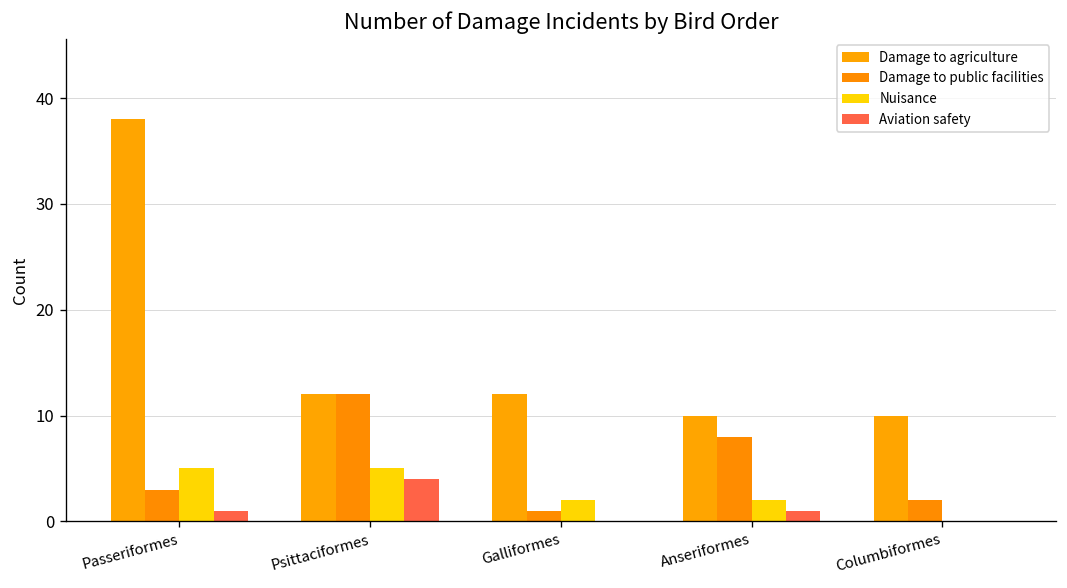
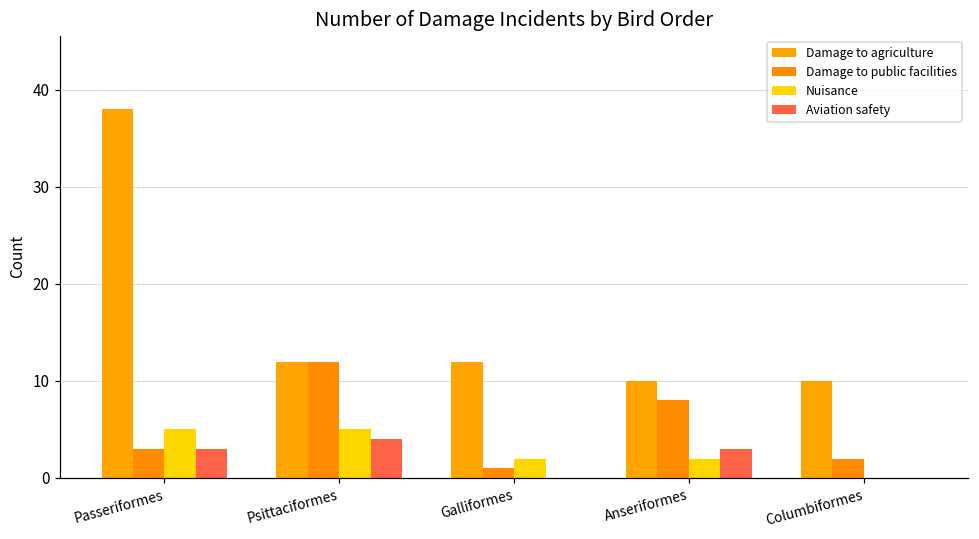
  {
    "Aviation safety": {
-     "Passeriformes": 1,
+     "Passeriformes": 3,
      "Psittaciformes": 4,
      "Galliformes": 0,
-     "Anseriformes": 1,
+     "Anseriformes": 3,
      "Columbiformes": 0
    }
  }
